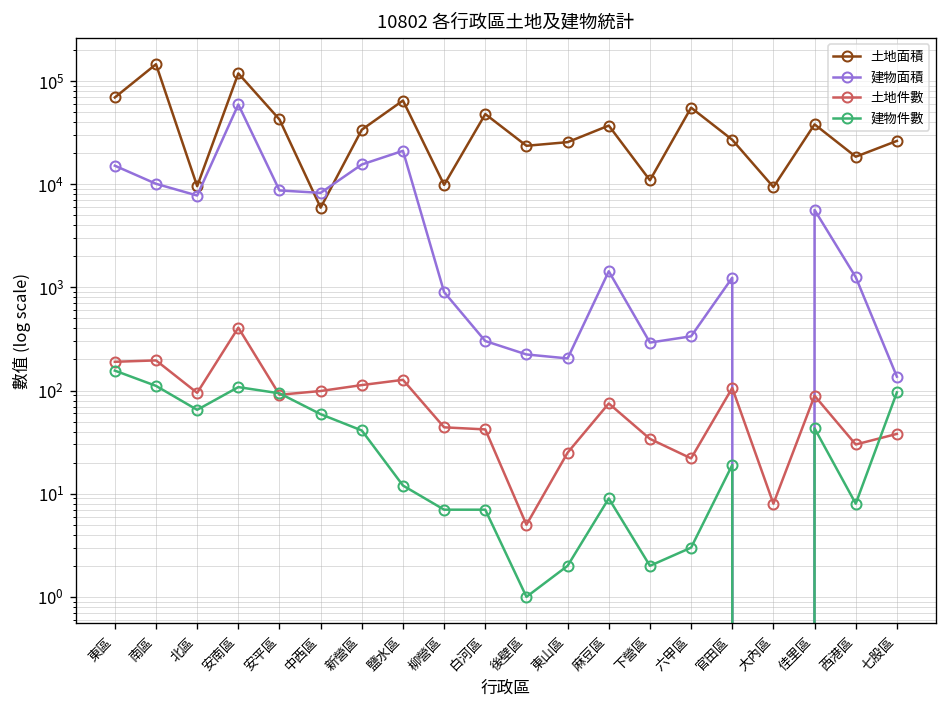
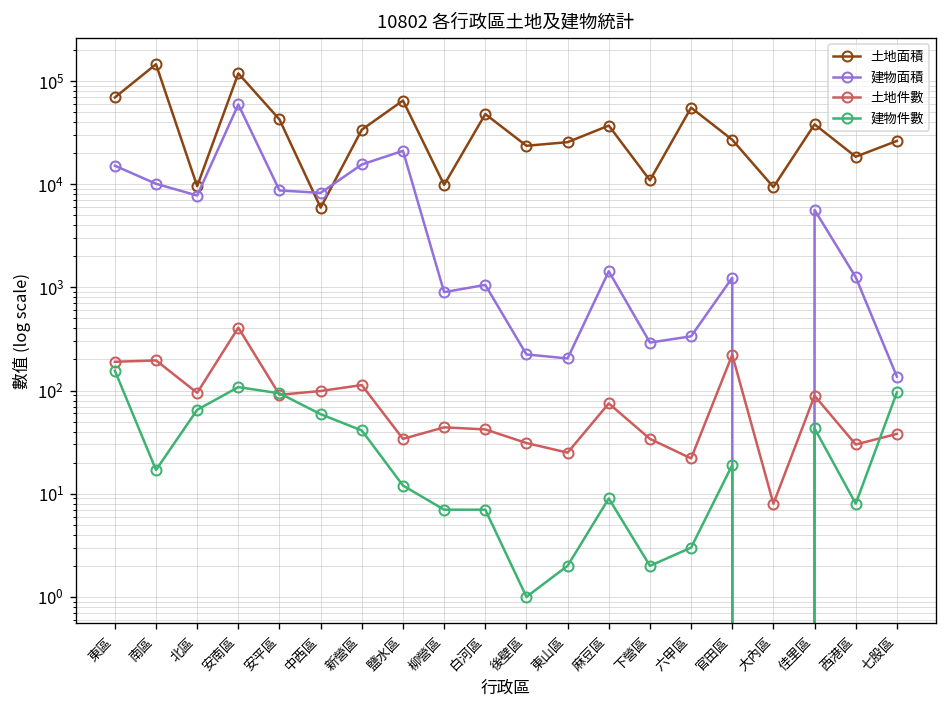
  {
    "土地面積": {
      "東區": 70000,
      "南區": 150000,
      "北區": 10000,
      "安南區": 120000,
      "安平區": 40000,
      "中西區": 6000,
      "新營區": 34000,
      "鹽水區": 60000,
      "柳營區": 10000,
      "白河區": 50000,
      "後壁區": 24000,
      "東山區": 26000,
      "麻豆區": 37000,
      "下營區": 11000,
      "六甲區": 60000,
      "官田區": 27000,
      "大內區": 9000,
      "佳里區": 40000,
      "西港區": 18000,
      "七股區": 26000
    },
    "建物面積": {
      "東區": 15000,
      "南區": 10000,
      "北區": 8000,
      "安南區": 60000,
      "安平區": 9000,
      "中西區": 8000,
      "新營區": 16000,
      "鹽水區": 21000,
      "柳營區": 900,
-     "白河區": 300,
+     "白河區": 1100,
      "後壁區": 220,
      "東山區": 200,
      "麻豆區": 1400,
      "下營區": 290,
      "六甲區": 340,
      "官田區": 1200,
      "佳里區": 6000,
      "西港區": 1300,
      "七股區": 140
    },
    "土地件數": {
      "東區": 190,
      "南區": 200,
      "北區": 100,
      "安南區": 400,
      "中西區": 100,
      "新營區": 110,
-     "鹽水區": 130,
+     "鹽水區": 34,
      "柳營區": 40,
      "白河區": 40,
-     "後壁區": 5,
+     "後壁區": 31,
      "東山區": 25,
      "麻豆區": 80,
      "下營區": 34,
      "六甲區": 22,
-     "官田區": 110,
+     "官田區": 220,
      "大內區": 8,
      "佳里區": 90,
      "西港區": 30,
      "七股區": 40
    },
    "建物件數": {
      "東區": 160,
-     "南區": 110,
+     "南區": 17,
      "北區": 70,
      "安南區": 110,
      "中西區": 60,
      "新營區": 40,
      "鹽水區": 12,
      "柳營區": 7,
      "白河區": 7,
      "後壁區": 1,
      "東山區": 2,
      "麻豆區": 9,
      "下營區": 2,
      "六甲區": 3,
      "官田區": 19,
      "佳里區": 40,
      "西港區": 8,
      "七股區": 100
    }
  }
